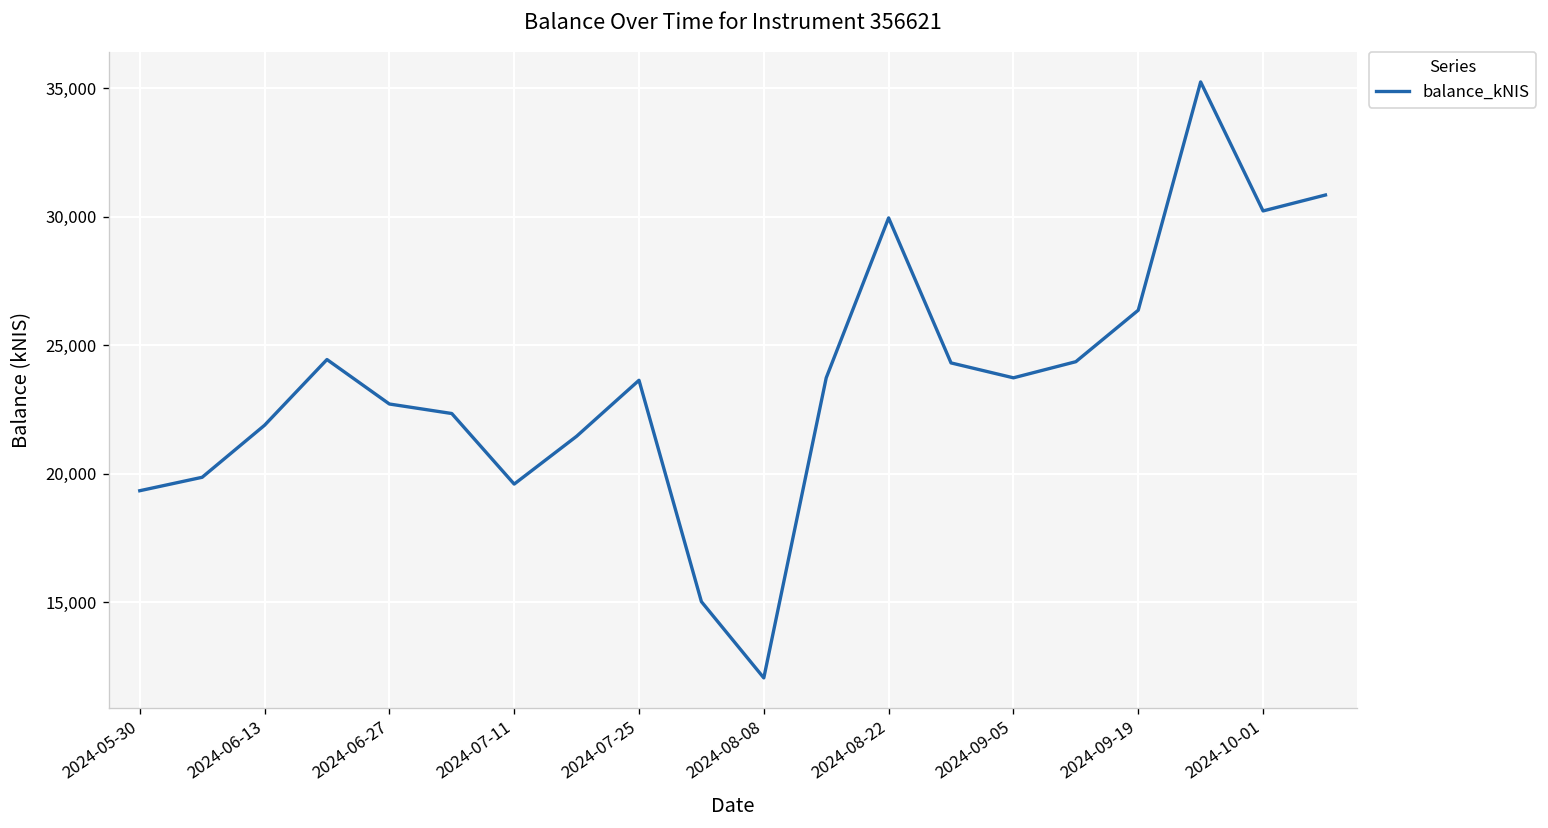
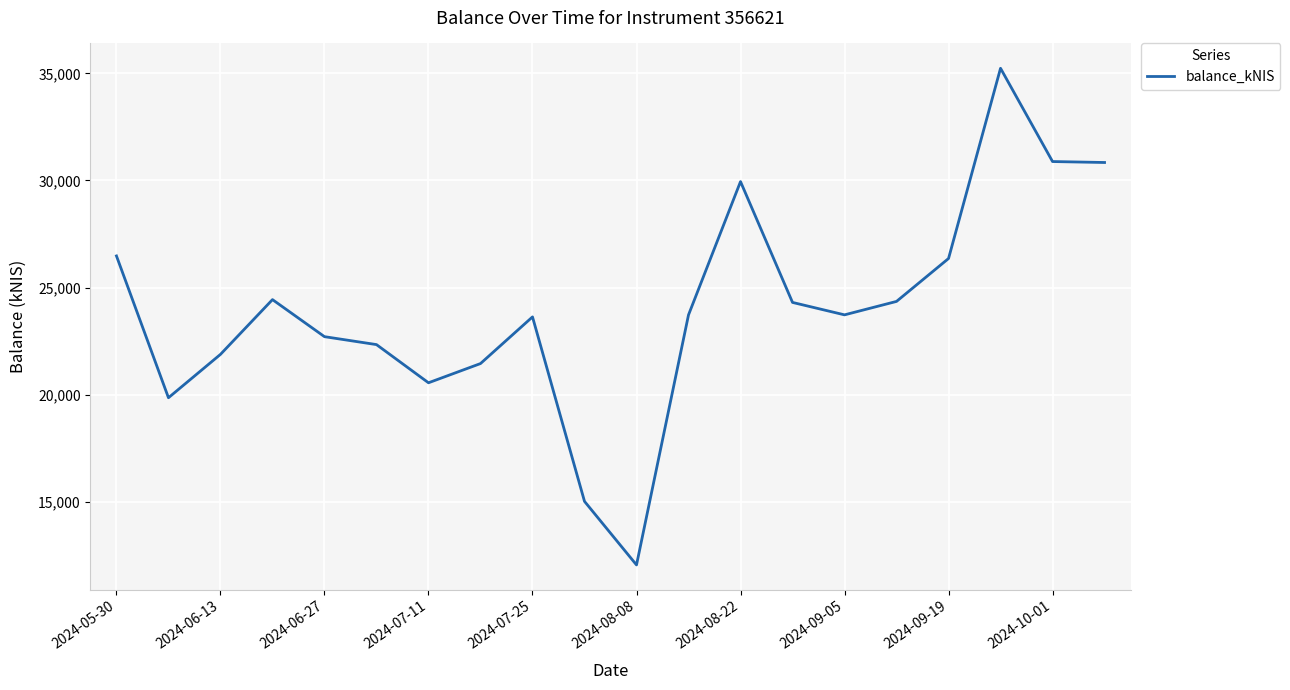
  {
-   "2024-05-30": "19,300",
+   "2024-05-30": "26,500",
    "2024-06-13": "21,900",
    "2024-06-27": "22,700",
-   "2024-07-11": "19,600",
+   "2024-07-11": "20,600",
    "2024-07-25": "23,600",
    "2024-08-08": "12,100",
    "2024-08-22": "29,900",
    "2024-09-05": "23,700",
    "2024-09-19": "26,400",
-   "2024-10-01": "30,200"
+   "2024-10-01": "30,900"
  }
